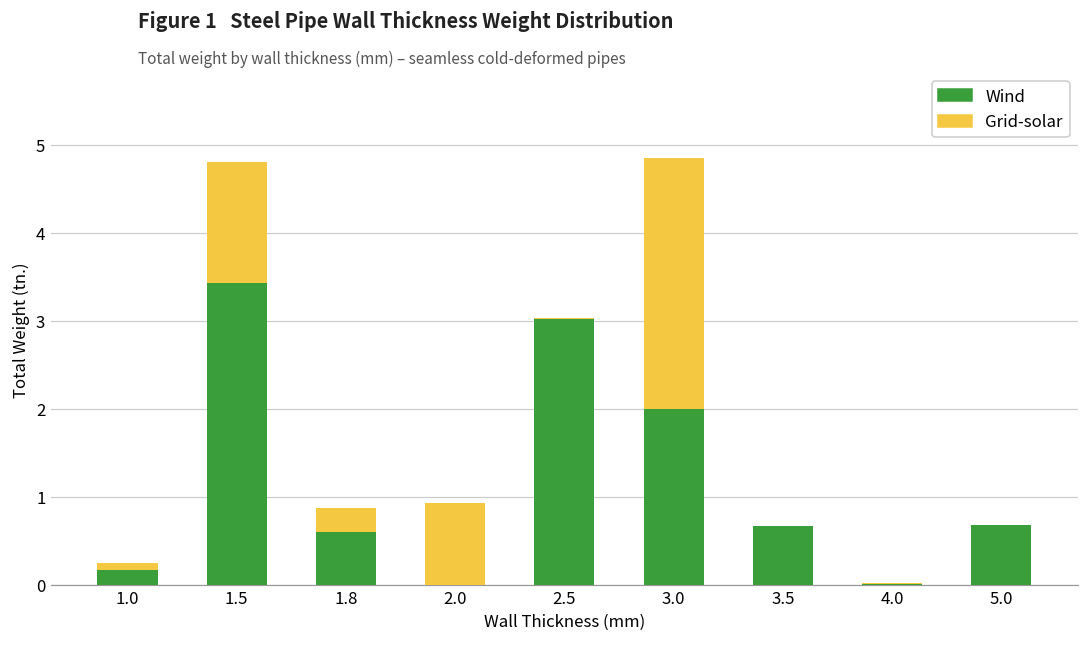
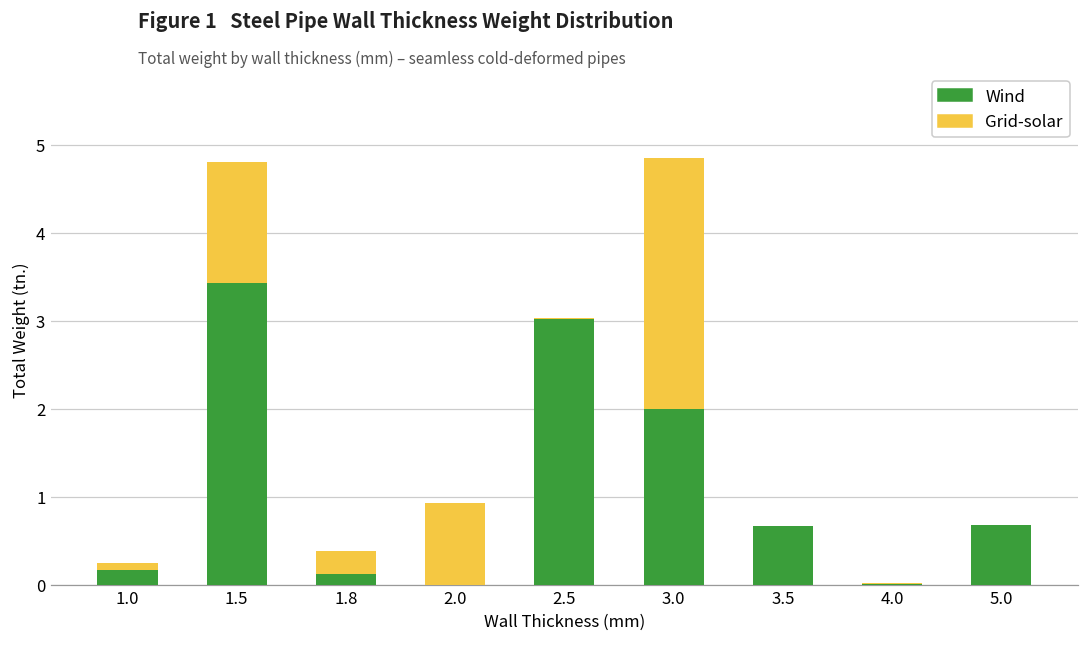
  {
    "Wind": {
      "1.0": 0.2,
      "1.5": 3.4,
-     "1.8": 0.6,
+     "1.8": 0.1,
      "2.5": 3.0,
      "3.0": 2.0,
      "3.5": 0.7,
      "5.0": 0.7
    },
    "Grid-solar": {
      "1.0": 0.1,
      "1.5": 1.4,
      "1.8": 0.3,
      "2.0": 0.9,
      "3.0": 2.8,
      "3.5": 0.0,
      "5.0": 0.0
    }
  }
